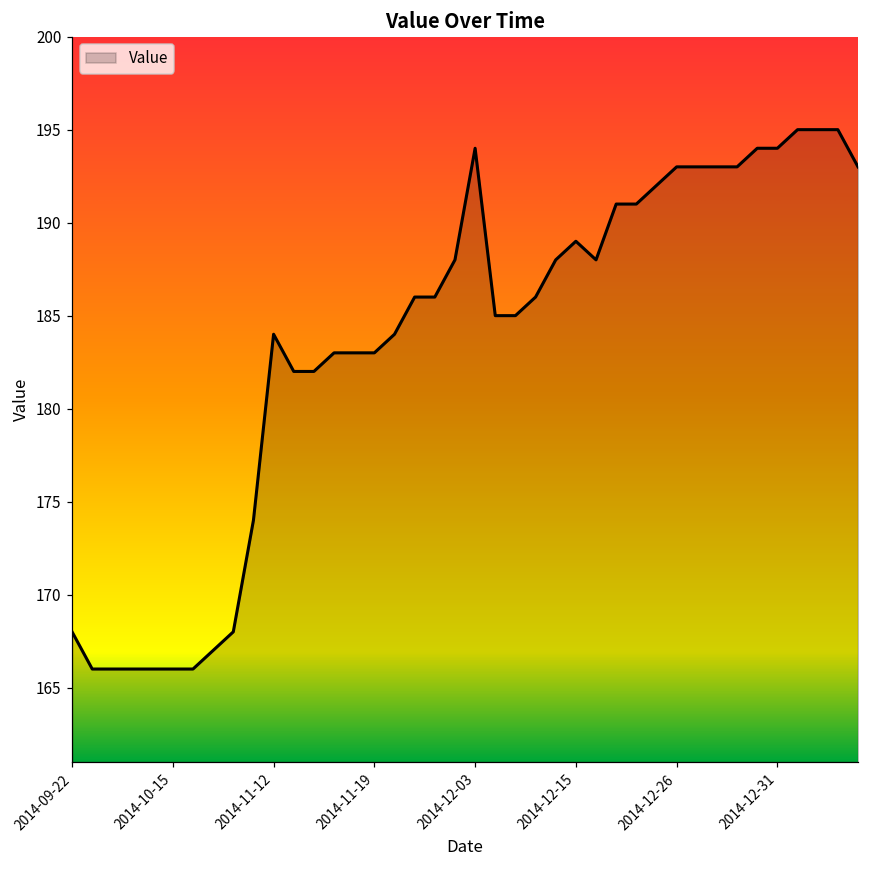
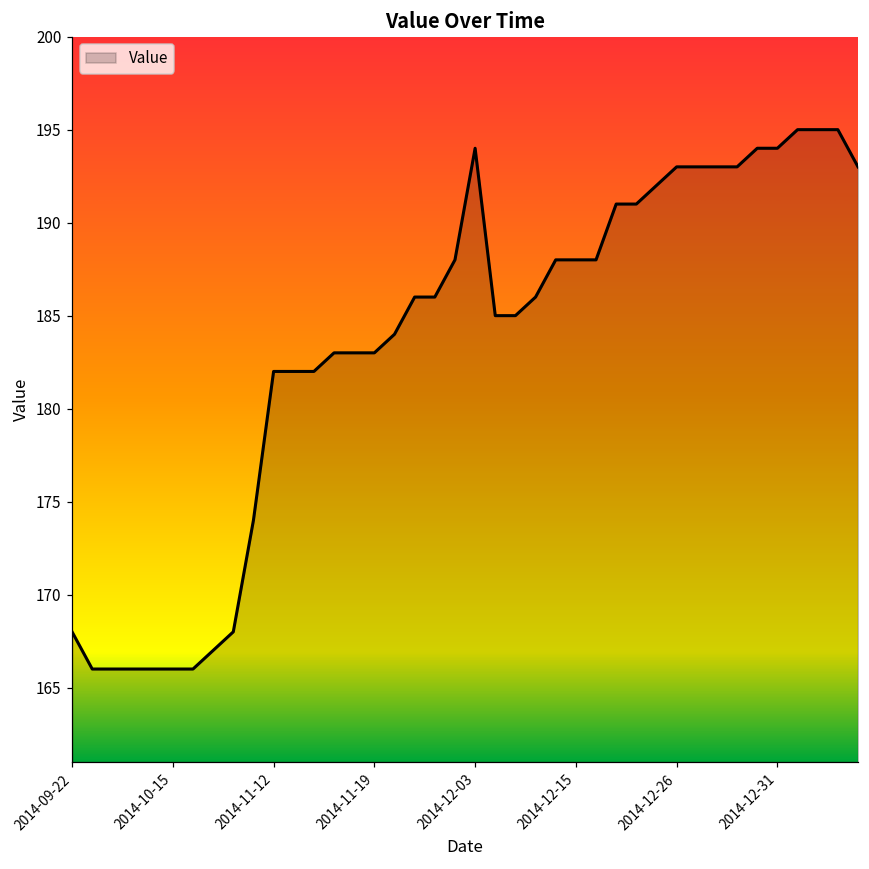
  {
    "2014-09-22": 168,
    "2014-10-15": 166,
-   "2014-11-12": 184,
+   "2014-11-12": 182,
    "2014-11-19": 183,
    "2014-12-03": 194,
-   "2014-12-15": 189,
+   "2014-12-15": 188,
    "2014-12-26": 193,
    "2014-12-31": 194
  }
